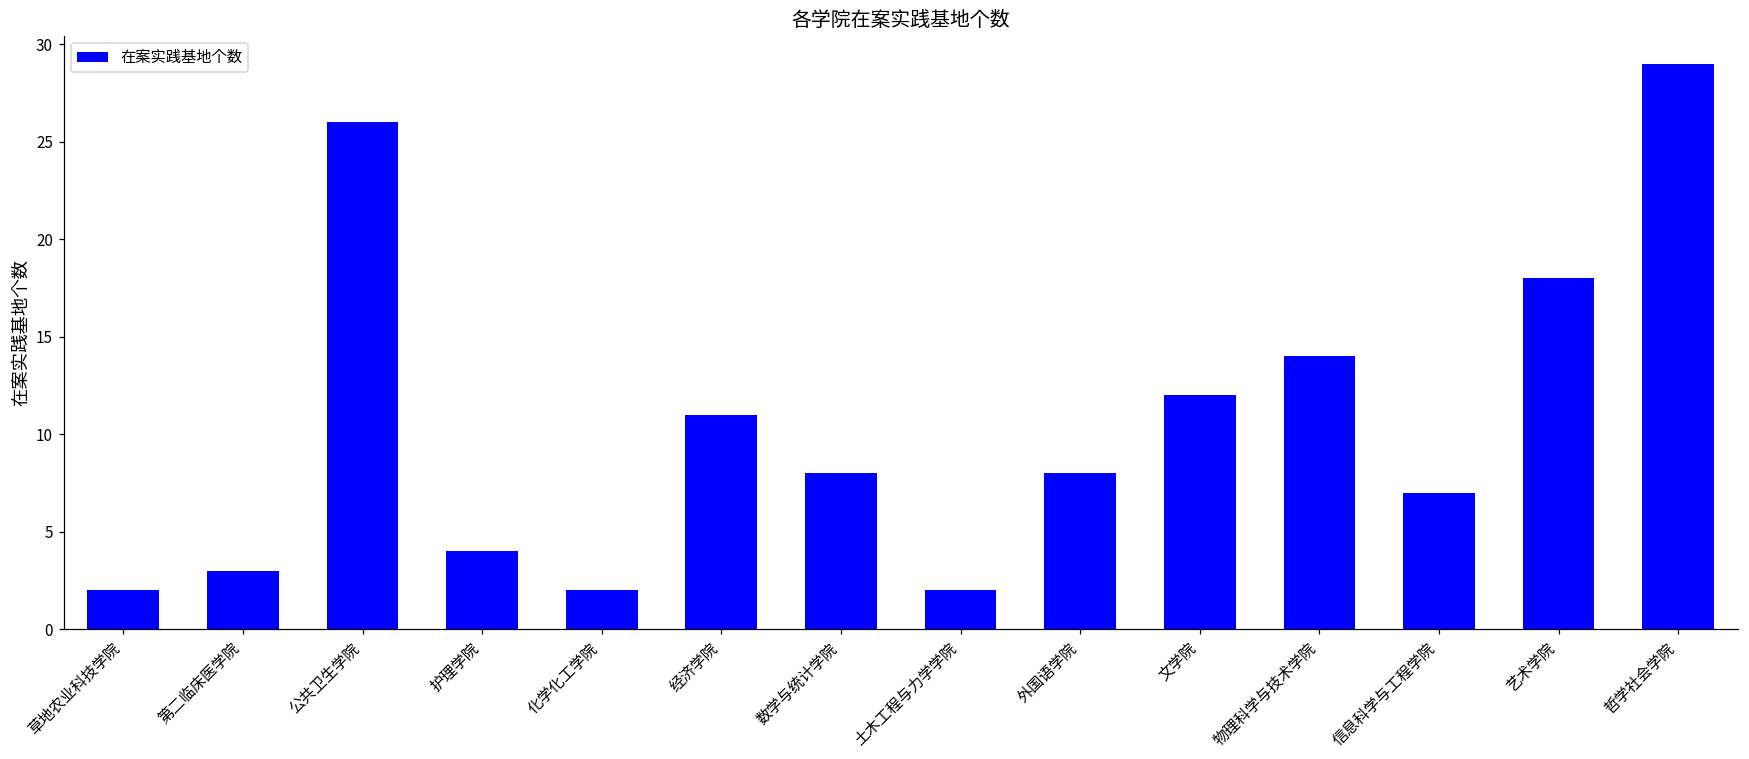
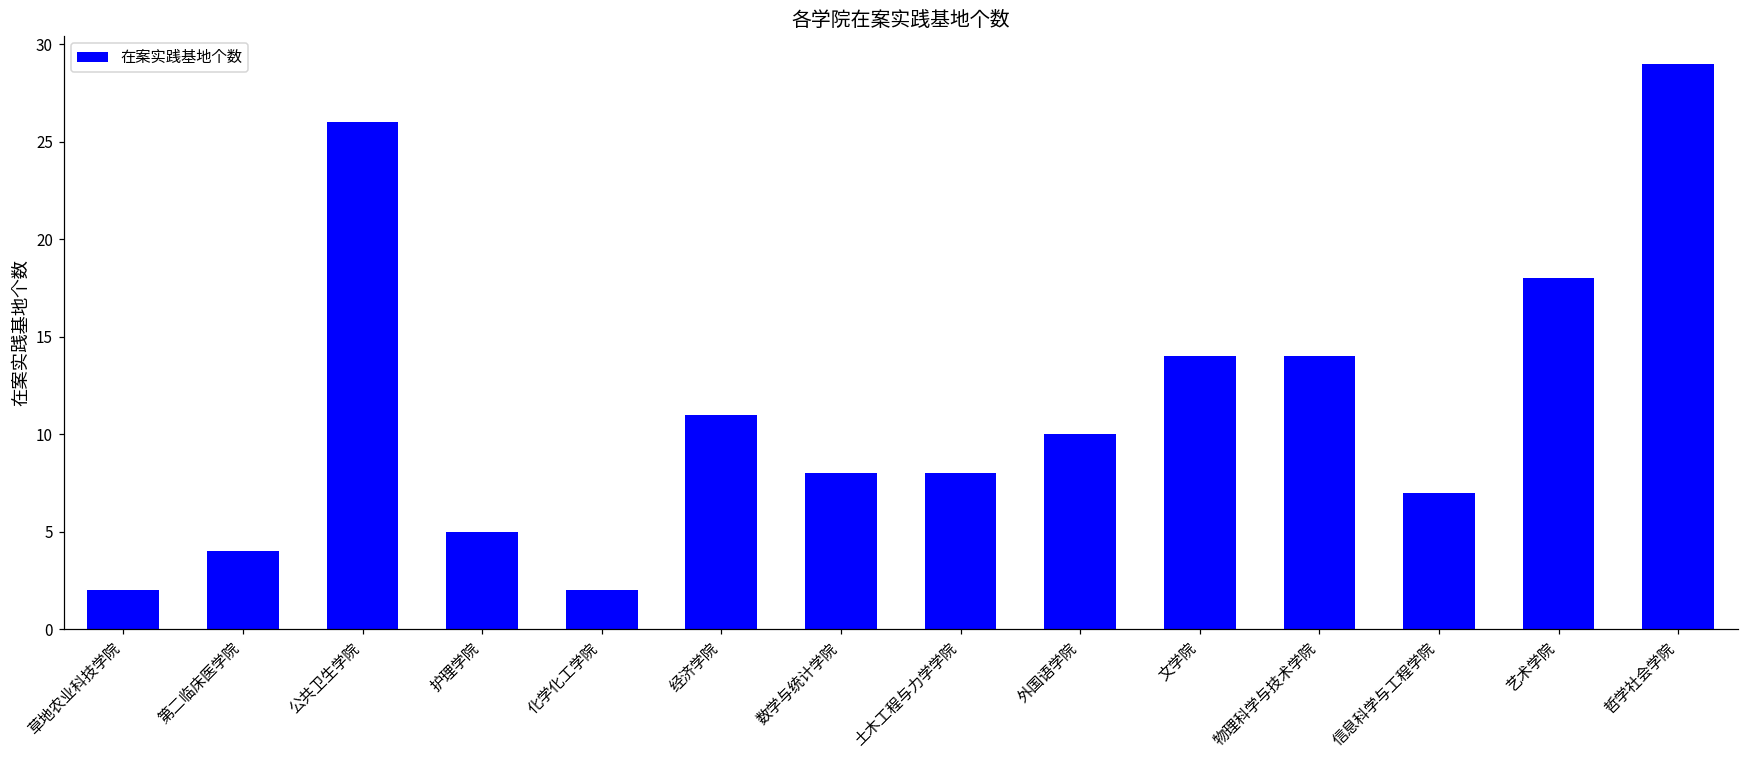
  {
    "草地农业科技学院": 2,
-   "第二临床医学院": 3,
+   "第二临床医学院": 4,
    "公共卫生学院": 26,
-   "护理学院": 4,
+   "护理学院": 5,
    "化学化工学院": 2,
    "经济学院": 11,
    "数学与统计学院": 8,
-   "土木工程与力学学院": 2,
-   "外国语学院": 8,
-   "文学院": 12,
+   "土木工程与力学学院": 8,
+   "外国语学院": 10,
+   "文学院": 14,
    "物理科学与技术学院": 14,
    "信息科学与工程学院": 7,
    "艺术学院": 18,
    "哲学社会学院": 29
  }
